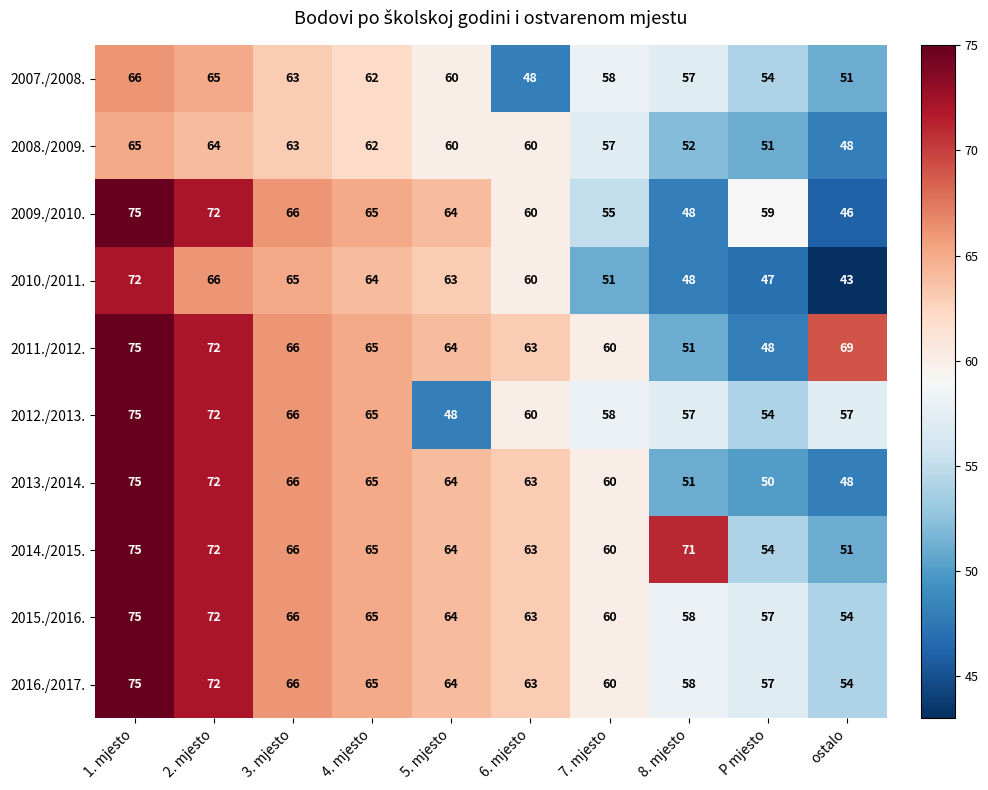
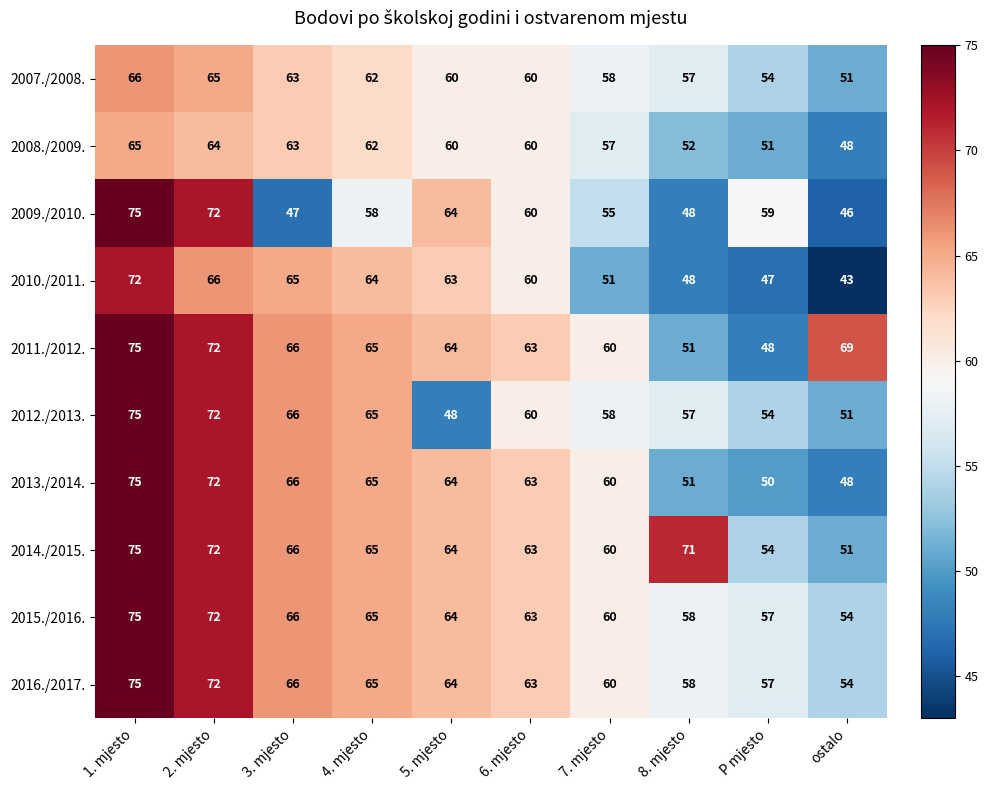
  {
    "2007./2008.": {
      "1. mjesto": 66,
      "2. mjesto": 65,
      "3. mjesto": 63,
      "4. mjesto": 62,
      "5. mjesto": 60,
-     "6. mjesto": 48,
+     "6. mjesto": 60,
      "7. mjesto": 58,
      "8. mjesto": 57,
      "P mjesto": 54,
      "ostalo": 51
    },
    "2008./2009.": {
      "1. mjesto": 65,
      "2. mjesto": 64,
      "3. mjesto": 63,
      "4. mjesto": 62,
      "5. mjesto": 60,
      "6. mjesto": 60,
      "7. mjesto": 57,
      "8. mjesto": 52,
      "P mjesto": 51,
      "ostalo": 48
    },
    "2009./2010.": {
      "1. mjesto": 75,
      "2. mjesto": 72,
-     "3. mjesto": 66,
-     "4. mjesto": 65,
+     "3. mjesto": 47,
+     "4. mjesto": 58,
      "5. mjesto": 64,
      "6. mjesto": 60,
      "7. mjesto": 55,
      "8. mjesto": 48,
      "P mjesto": 59,
      "ostalo": 46
    },
    "2010./2011.": {
      "1. mjesto": 72,
      "2. mjesto": 66,
      "3. mjesto": 65,
      "4. mjesto": 64,
      "5. mjesto": 63,
      "6. mjesto": 60,
      "7. mjesto": 51,
      "8. mjesto": 48,
      "P mjesto": 47,
      "ostalo": 43
    },
    "2011./2012.": {
      "1. mjesto": 75,
      "2. mjesto": 72,
      "3. mjesto": 66,
      "4. mjesto": 65,
      "5. mjesto": 64,
      "6. mjesto": 63,
      "7. mjesto": 60,
      "8. mjesto": 51,
      "P mjesto": 48,
      "ostalo": 69
    },
    "2012./2013.": {
      "1. mjesto": 75,
      "2. mjesto": 72,
      "3. mjesto": 66,
      "4. mjesto": 65,
      "5. mjesto": 48,
      "6. mjesto": 60,
      "7. mjesto": 58,
      "8. mjesto": 57,
      "P mjesto": 54,
-     "ostalo": 57
+     "ostalo": 51
    },
    "2013./2014.": {
      "1. mjesto": 75,
      "2. mjesto": 72,
      "3. mjesto": 66,
      "4. mjesto": 65,
      "5. mjesto": 64,
      "6. mjesto": 63,
      "7. mjesto": 60,
      "8. mjesto": 51,
      "P mjesto": 50,
      "ostalo": 48
    },
    "2014./2015.": {
      "1. mjesto": 75,
      "2. mjesto": 72,
      "3. mjesto": 66,
      "4. mjesto": 65,
      "5. mjesto": 64,
      "6. mjesto": 63,
      "7. mjesto": 60,
      "8. mjesto": 71,
      "P mjesto": 54,
      "ostalo": 51
    },
    "2015./2016.": {
      "1. mjesto": 75,
      "2. mjesto": 72,
      "3. mjesto": 66,
      "4. mjesto": 65,
      "5. mjesto": 64,
      "6. mjesto": 63,
      "7. mjesto": 60,
      "8. mjesto": 58,
      "P mjesto": 57,
      "ostalo": 54
    },
    "2016./2017.": {
      "1. mjesto": 75,
      "2. mjesto": 72,
      "3. mjesto": 66,
      "4. mjesto": 65,
      "5. mjesto": 64,
      "6. mjesto": 63,
      "7. mjesto": 60,
      "8. mjesto": 58,
      "P mjesto": 57,
      "ostalo": 54
    }
  }
